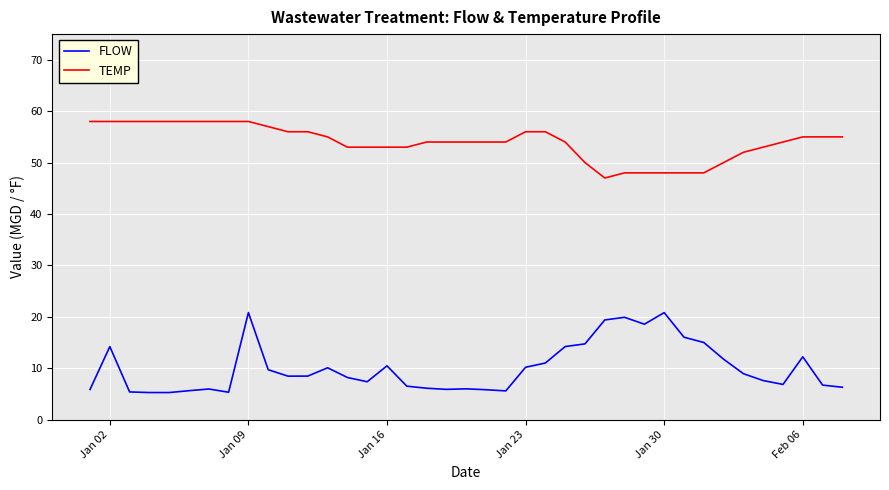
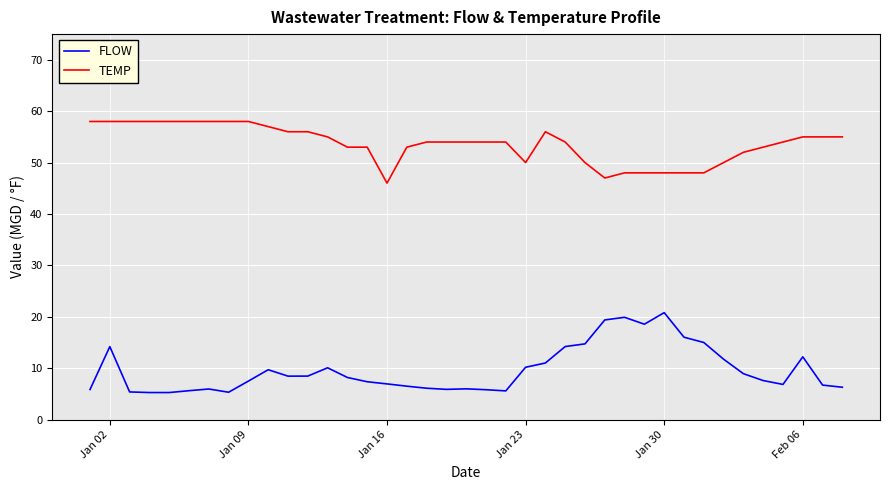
  {
    "FLOW": {
      "Jan 02": 14,
-     "Jan 09": 21,
-     "Jan 16": 10,
+     "Jan 09": 7,
+     "Jan 16": 7,
      "Jan 23": 10,
      "Jan 30": 21,
      "Feb 06": 12
    },
    "TEMP": {
      "Jan 02": 58,
      "Jan 09": 58,
-     "Jan 16": 53,
-     "Jan 23": 56,
+     "Jan 16": 46,
+     "Jan 23": 50,
      "Jan 30": 48,
      "Feb 06": 55
    }
  }
